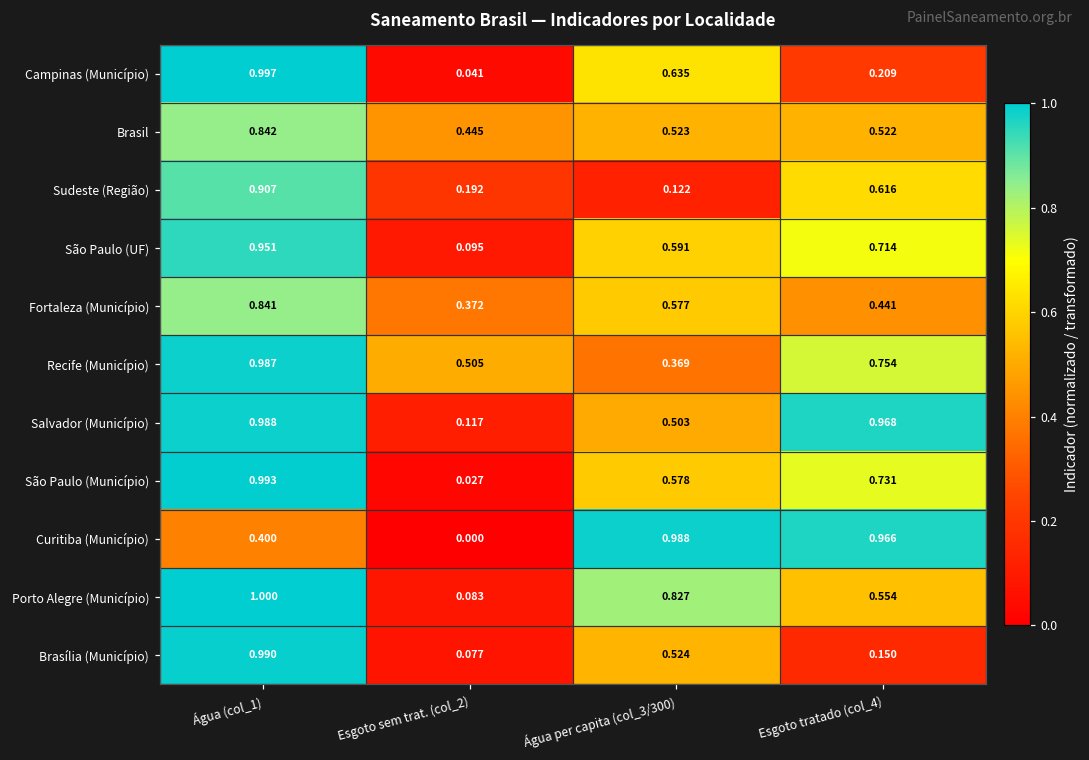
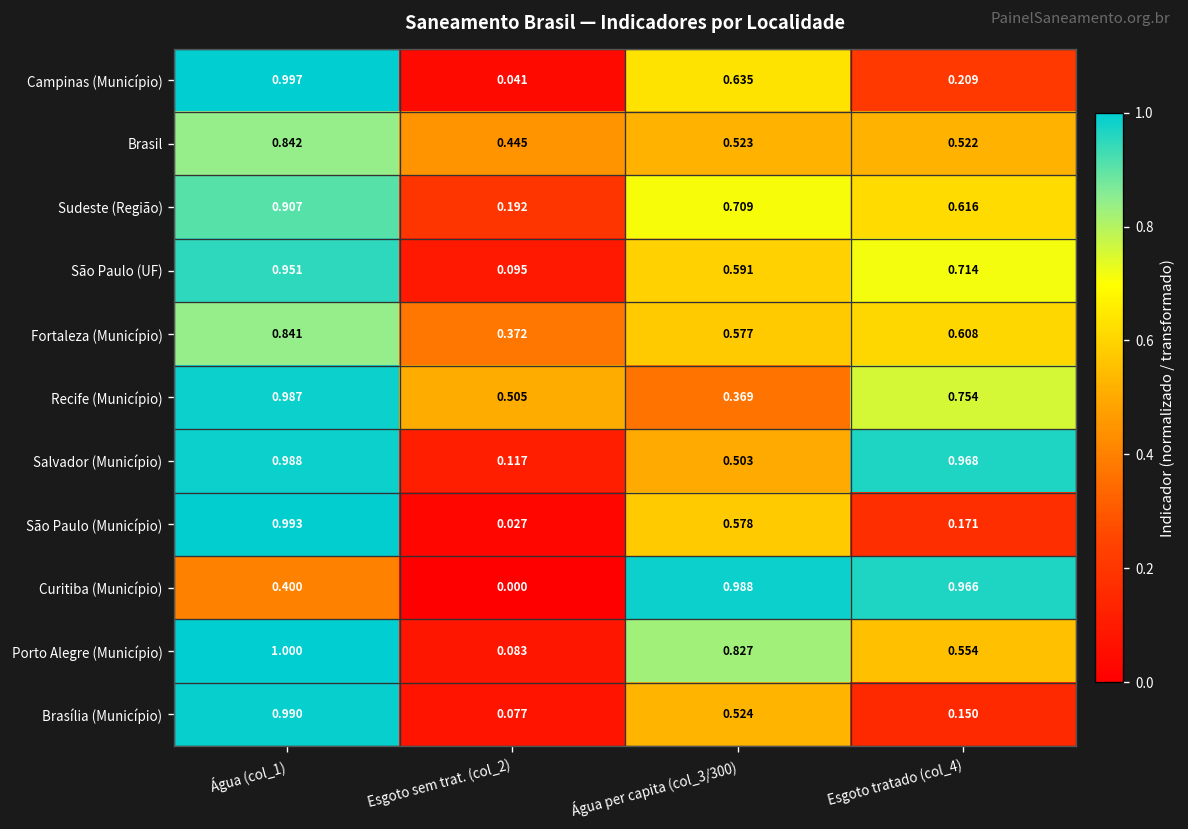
  {
    "Campinas (Município)": {
      "Água (col_1)": 0.997,
      "Esgoto sem trat. (col_2)": 0.041,
      "Água per capita (col_3/300)": 0.635,
      "Esgoto tratado (col_4)": 0.209
    },
    "Brasil": {
      "Água (col_1)": 0.842,
      "Esgoto sem trat. (col_2)": 0.445,
      "Água per capita (col_3/300)": 0.523,
      "Esgoto tratado (col_4)": 0.522
    },
    "Sudeste (Região)": {
      "Água (col_1)": 0.907,
      "Esgoto sem trat. (col_2)": 0.192,
-     "Água per capita (col_3/300)": 0.122,
+     "Água per capita (col_3/300)": 0.709,
      "Esgoto tratado (col_4)": 0.616
    },
    "São Paulo (UF)": {
      "Água (col_1)": 0.951,
      "Esgoto sem trat. (col_2)": 0.095,
      "Água per capita (col_3/300)": 0.591,
      "Esgoto tratado (col_4)": 0.714
    },
    "Fortaleza (Município)": {
      "Água (col_1)": 0.841,
      "Esgoto sem trat. (col_2)": 0.372,
      "Água per capita (col_3/300)": 0.577,
-     "Esgoto tratado (col_4)": 0.441
+     "Esgoto tratado (col_4)": 0.608
    },
    "Recife (Município)": {
      "Água (col_1)": 0.987,
      "Esgoto sem trat. (col_2)": 0.505,
      "Água per capita (col_3/300)": 0.369,
      "Esgoto tratado (col_4)": 0.754
    },
    "Salvador (Município)": {
      "Água (col_1)": 0.988,
      "Esgoto sem trat. (col_2)": 0.117,
      "Água per capita (col_3/300)": 0.503,
      "Esgoto tratado (col_4)": 0.968
    },
    "São Paulo (Município)": {
      "Água (col_1)": 0.993,
      "Esgoto sem trat. (col_2)": 0.027,
      "Água per capita (col_3/300)": 0.578,
-     "Esgoto tratado (col_4)": 0.731
+     "Esgoto tratado (col_4)": 0.171
    },
    "Curitiba (Município)": {
      "Água (col_1)": 0.400,
      "Esgoto sem trat. (col_2)": 0.000,
      "Água per capita (col_3/300)": 0.988,
      "Esgoto tratado (col_4)": 0.966
    },
    "Porto Alegre (Município)": {
      "Água (col_1)": 1.000,
      "Esgoto sem trat. (col_2)": 0.083,
      "Água per capita (col_3/300)": 0.827,
      "Esgoto tratado (col_4)": 0.554
    },
    "Brasília (Município)": {
      "Água (col_1)": 0.990,
      "Esgoto sem trat. (col_2)": 0.077,
      "Água per capita (col_3/300)": 0.524,
      "Esgoto tratado (col_4)": 0.150
    }
  }
